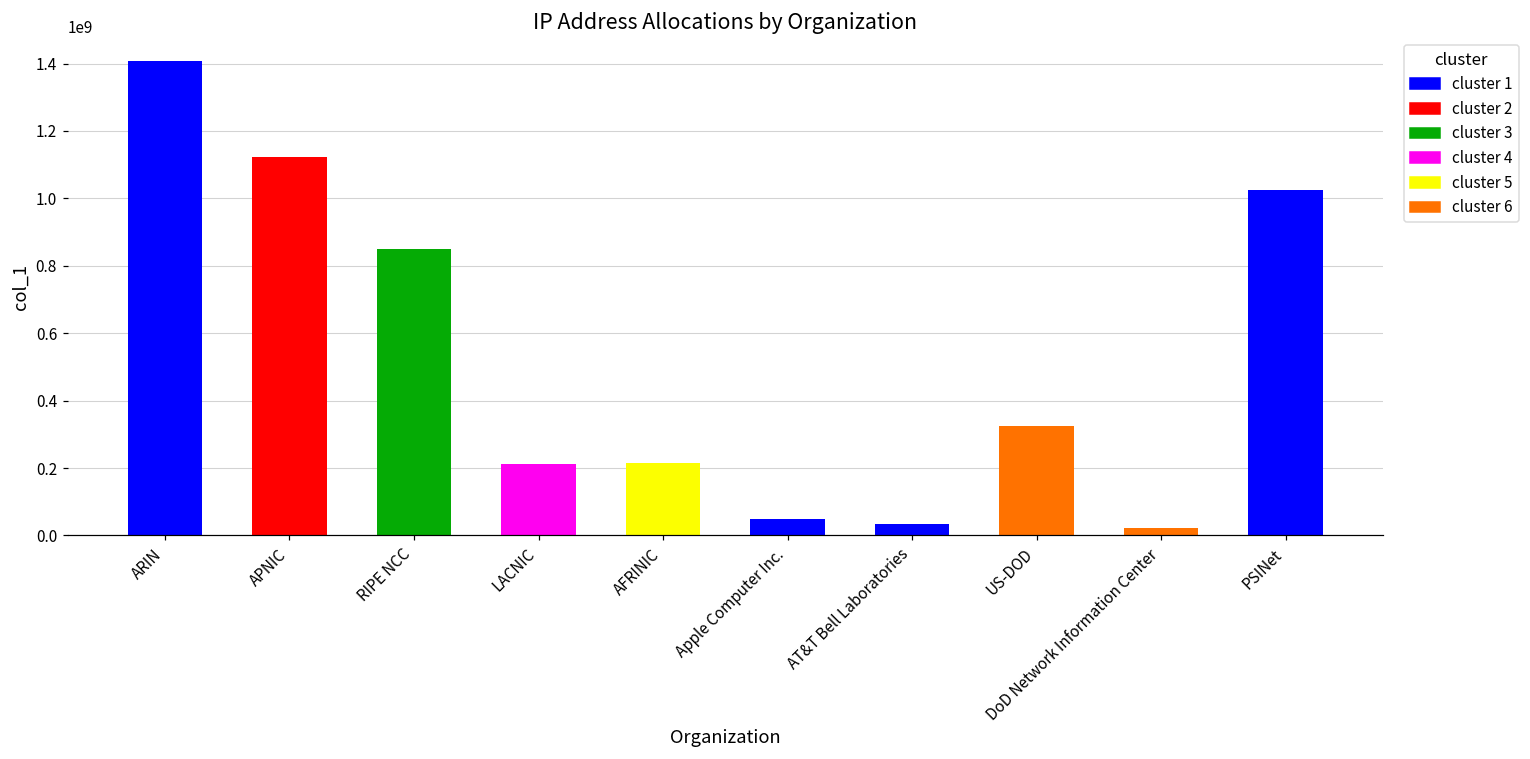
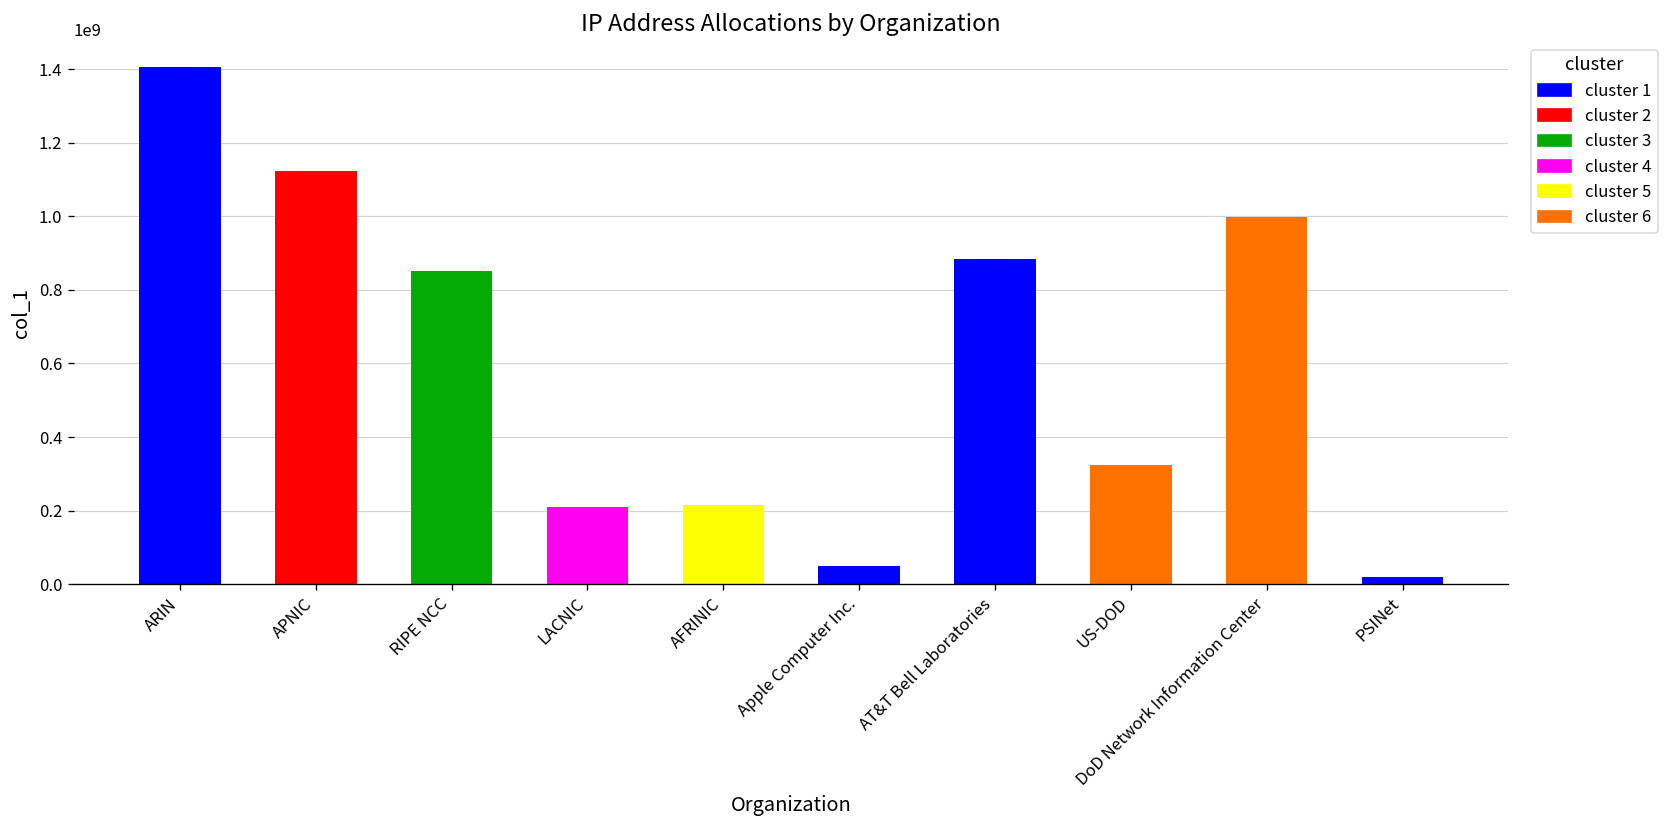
  {
    "ARIN": 1410000000,
    "APNIC": 1120000000,
    "RIPE NCC": 850000000,
    "LACNIC": 210000000,
    "AFRINIC": 220000000,
    "Apple Computer Inc.": 50000000,
-   "AT&T Bell Laboratories": 30000000,
+   "AT&T Bell Laboratories": 880000000,
    "US-DOD": 320000000,
-   "DoD Network Information Center": 20000000,
-   "PSINet": 1020000000
+   "DoD Network Information Center": 1000000000,
+   "PSINet": 20000000
  }
